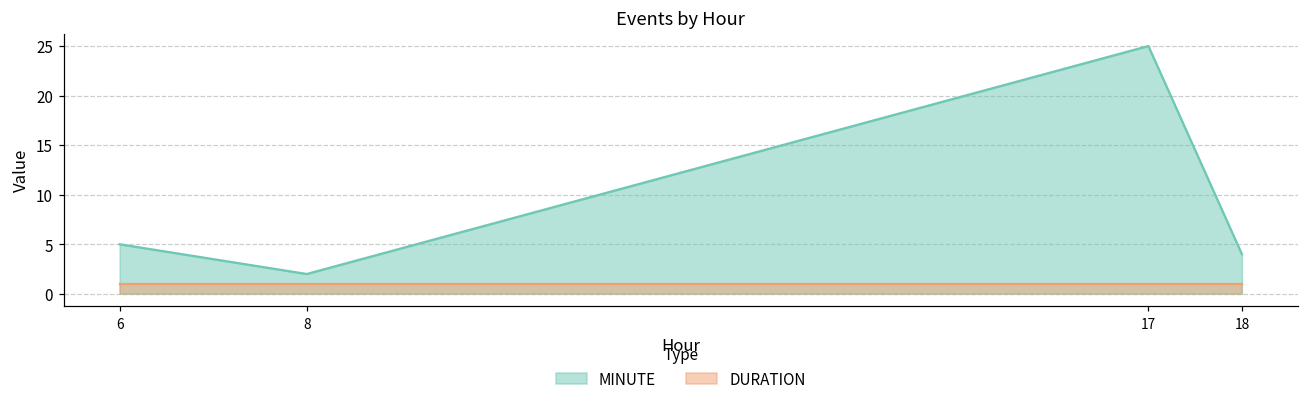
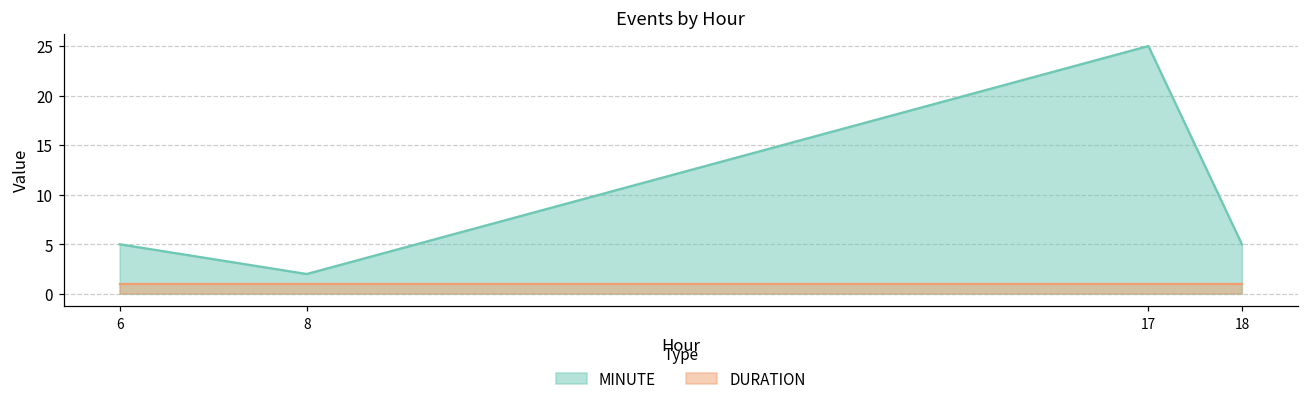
  {
    "MINUTE": {
      "6": 5,
      "8": 2,
      "17": 25,
-     "18": 4
+     "18": 5
    },
    "DURATION": {
      "6": 1,
      "8": 1,
      "17": 1,
      "18": 1
    }
  }
